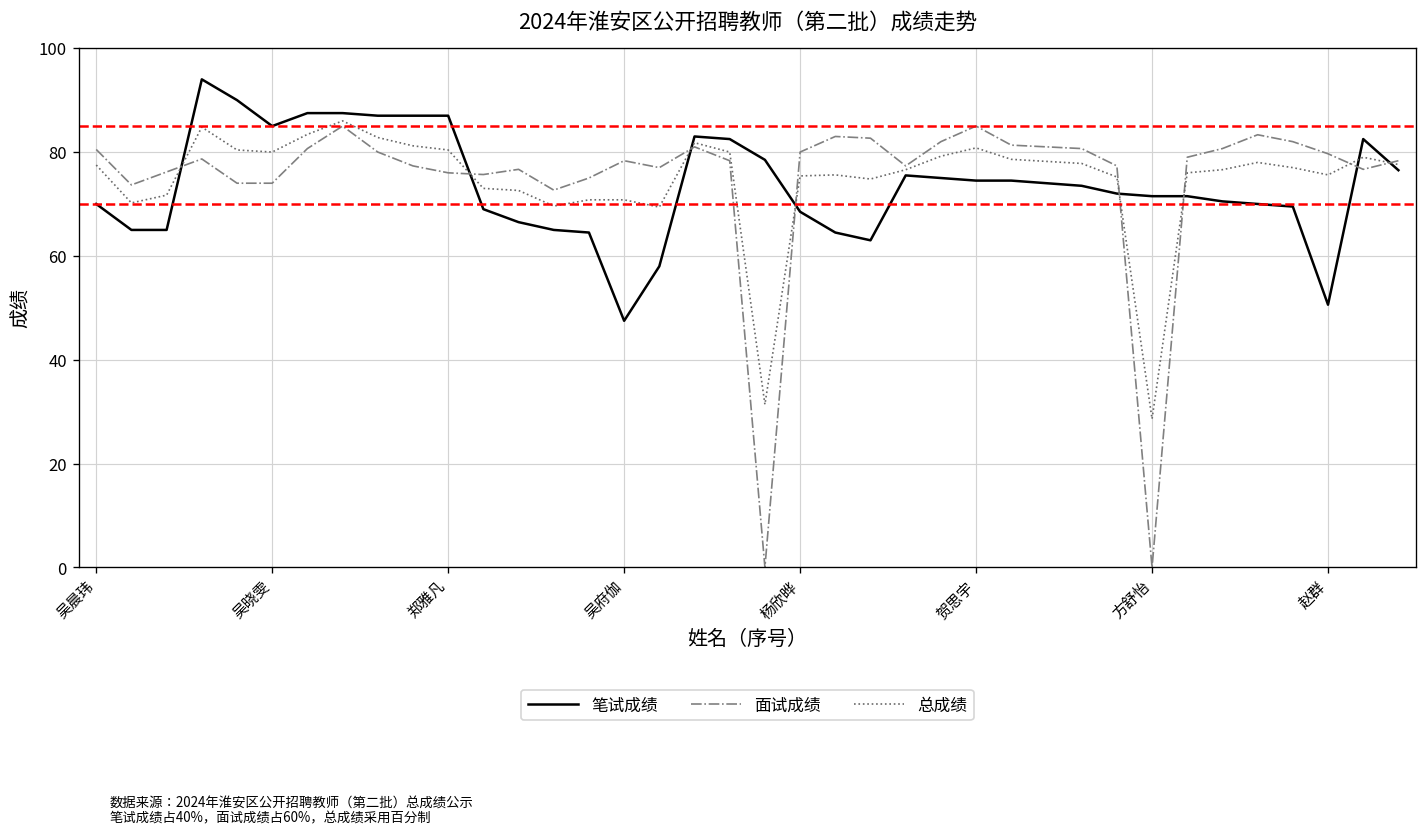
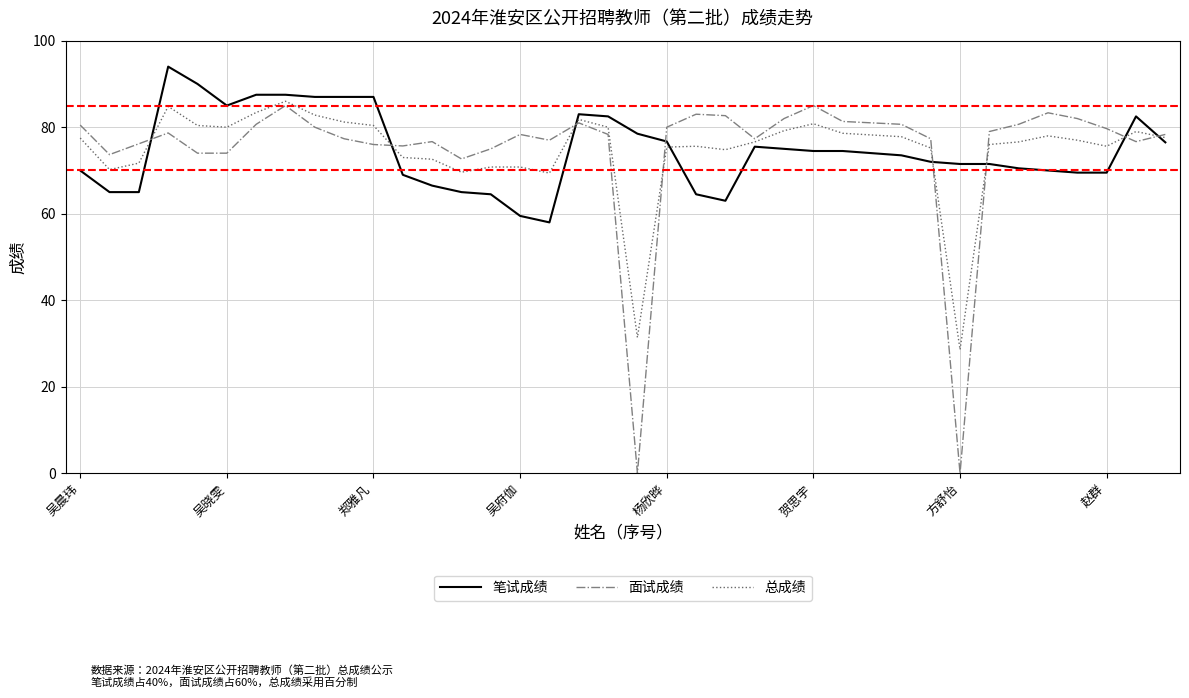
  {
    "笔试成绩": {
      "吴晨玮": 70,
      "吴晓雯": 85,
      "郑雅凡": 87,
-     "吴府伽": 48,
-     "杨欣晔": 69,
+     "吴府伽": 60,
+     "杨欣晔": 77,
      "贺思宇": 75,
      "方舒怡": 72,
-     "赵群": 51
+     "赵群": 70
    }
  }
